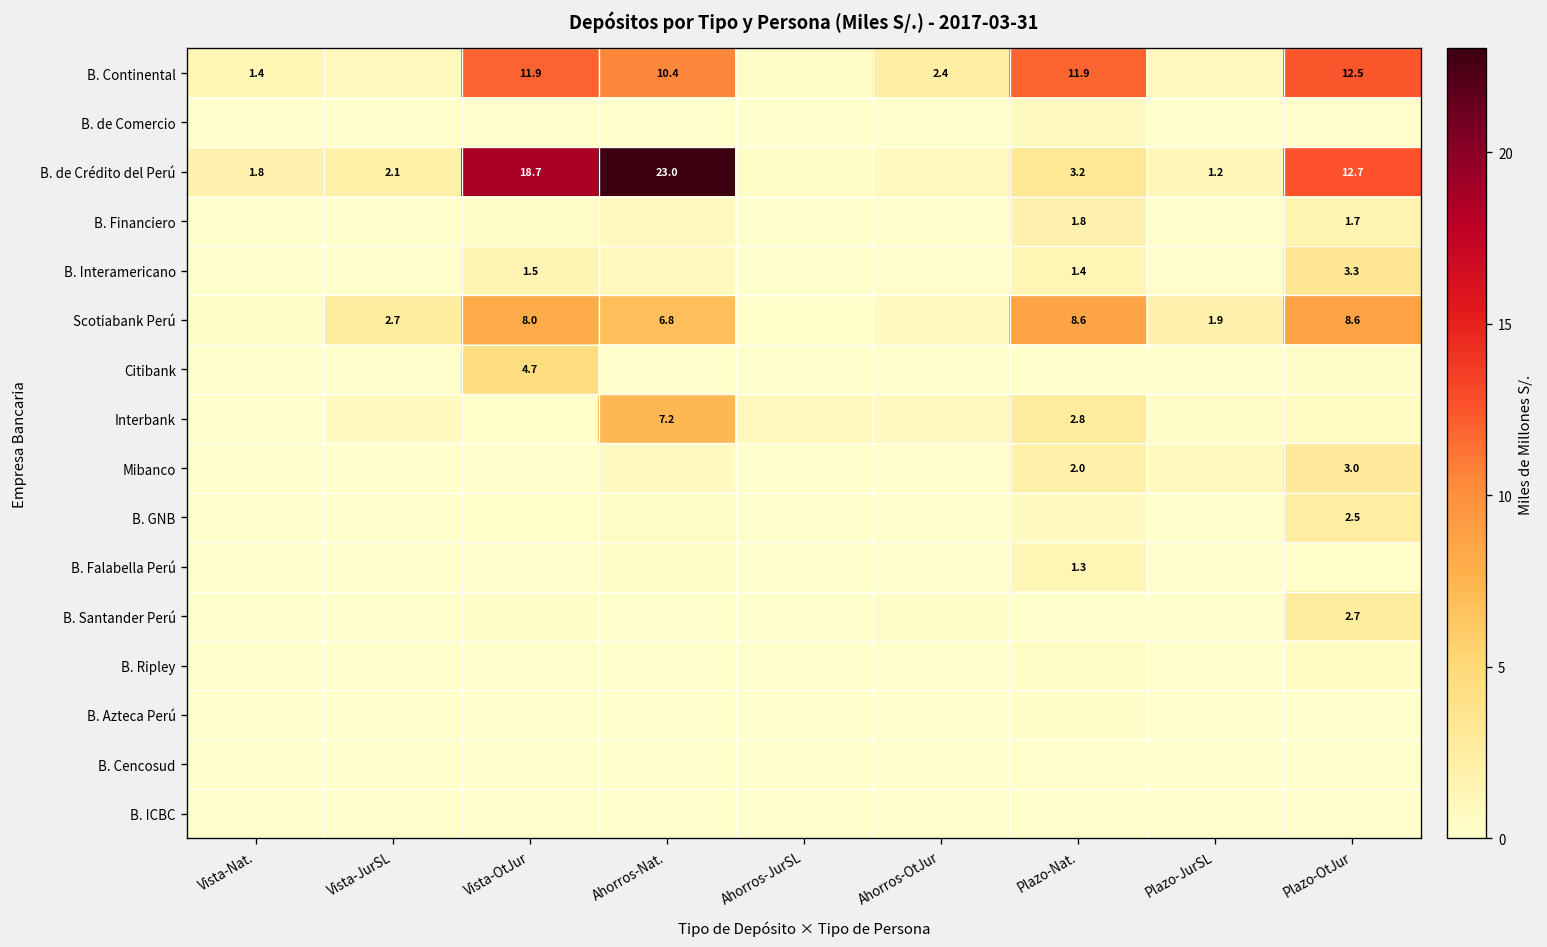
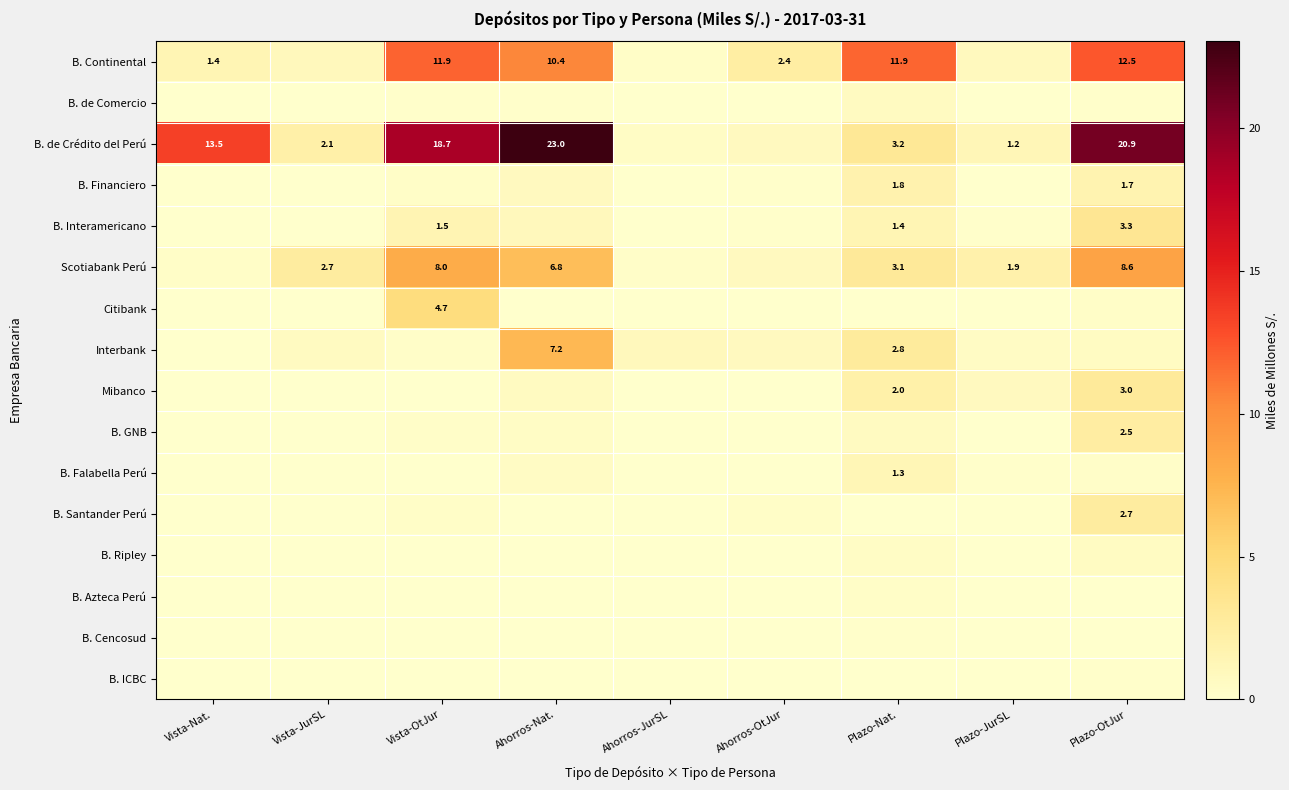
  {
    "B. Continental": {
      "Vista-Nat.": 1.4,
      "Vista-OtJur": 11.9,
      "Ahorros-Nat.": 10.4,
      "Ahorros-OtJur": 2.4,
      "Plazo-Nat.": 11.9,
      "Plazo-OtJur": 12.5
    },
    "B. de Crédito del Perú": {
-     "Vista-Nat.": 1.8,
+     "Vista-Nat.": 13.5,
      "Vista-JurSL": 2.1,
      "Vista-OtJur": 18.7,
      "Ahorros-Nat.": 23.0,
      "Plazo-Nat.": 3.2,
      "Plazo-JurSL": 1.2,
-     "Plazo-OtJur": 12.7
+     "Plazo-OtJur": 20.9
    },
    "B. Financiero": {
      "Plazo-Nat.": 1.8,
      "Plazo-OtJur": 1.7
    },
    "B. Interamericano": {
      "Vista-OtJur": 1.5,
      "Plazo-Nat.": 1.4,
      "Plazo-OtJur": 3.3
    },
    "Scotiabank Perú": {
      "Vista-JurSL": 2.7,
      "Vista-OtJur": 8.0,
      "Ahorros-Nat.": 6.8,
-     "Plazo-Nat.": 8.6,
+     "Plazo-Nat.": 3.1,
      "Plazo-JurSL": 1.9,
      "Plazo-OtJur": 8.6
    },
    "Citibank": {
      "Vista-OtJur": 4.7
    },
    "Interbank": {
      "Ahorros-Nat.": 7.2,
      "Plazo-Nat.": 2.8
    },
    "Mibanco": {
      "Plazo-Nat.": 2.0,
      "Plazo-OtJur": 3.0
    },
    "B. GNB": {
      "Plazo-OtJur": 2.5
    },
    "B. Falabella Perú": {
      "Plazo-Nat.": 1.3
    },
    "B. Santander Perú": {
      "Plazo-OtJur": 2.7
    }
  }
